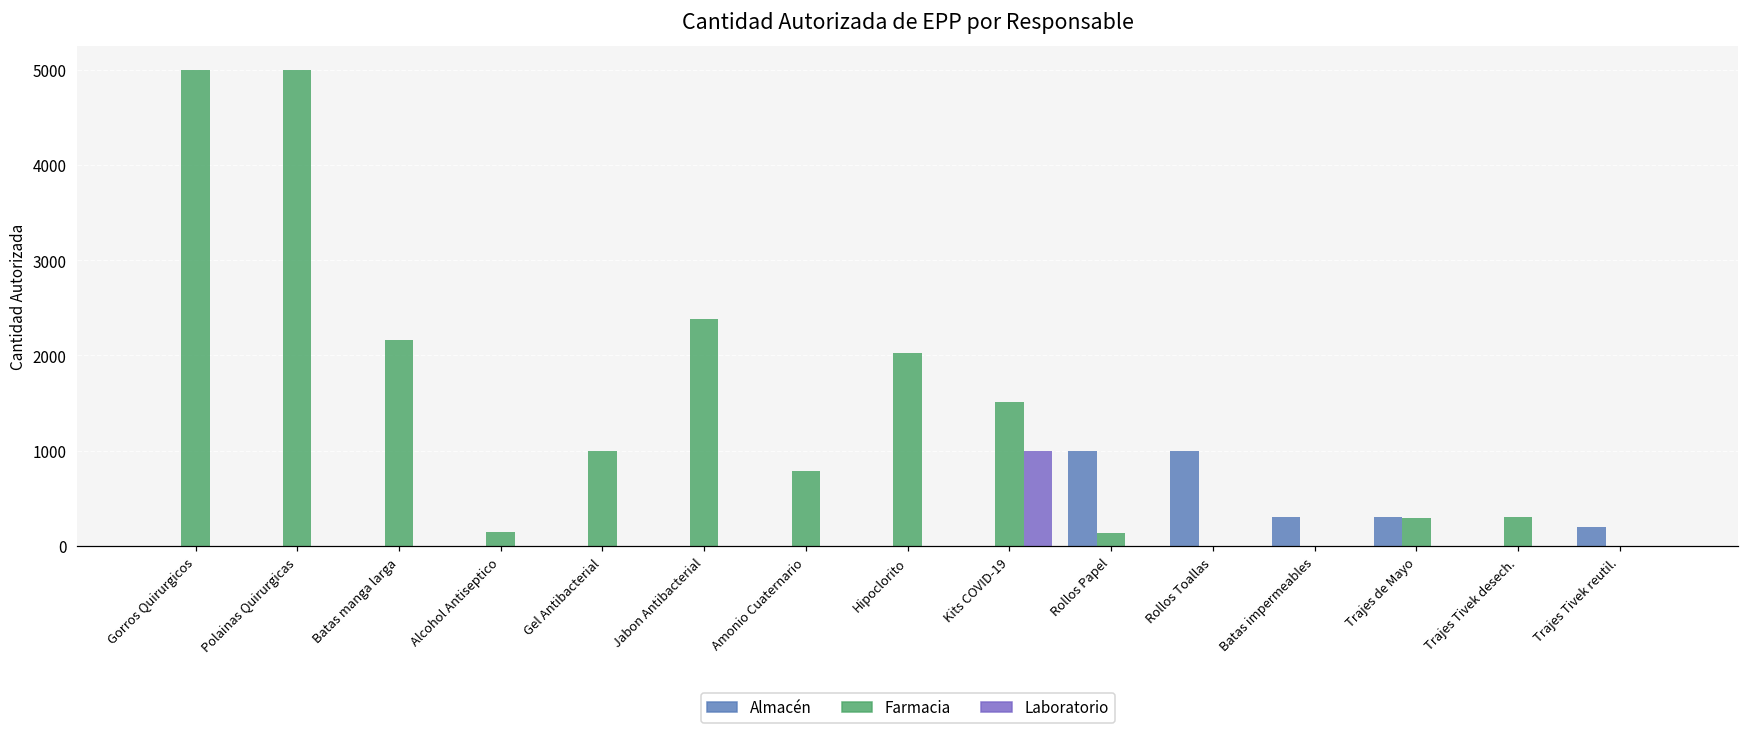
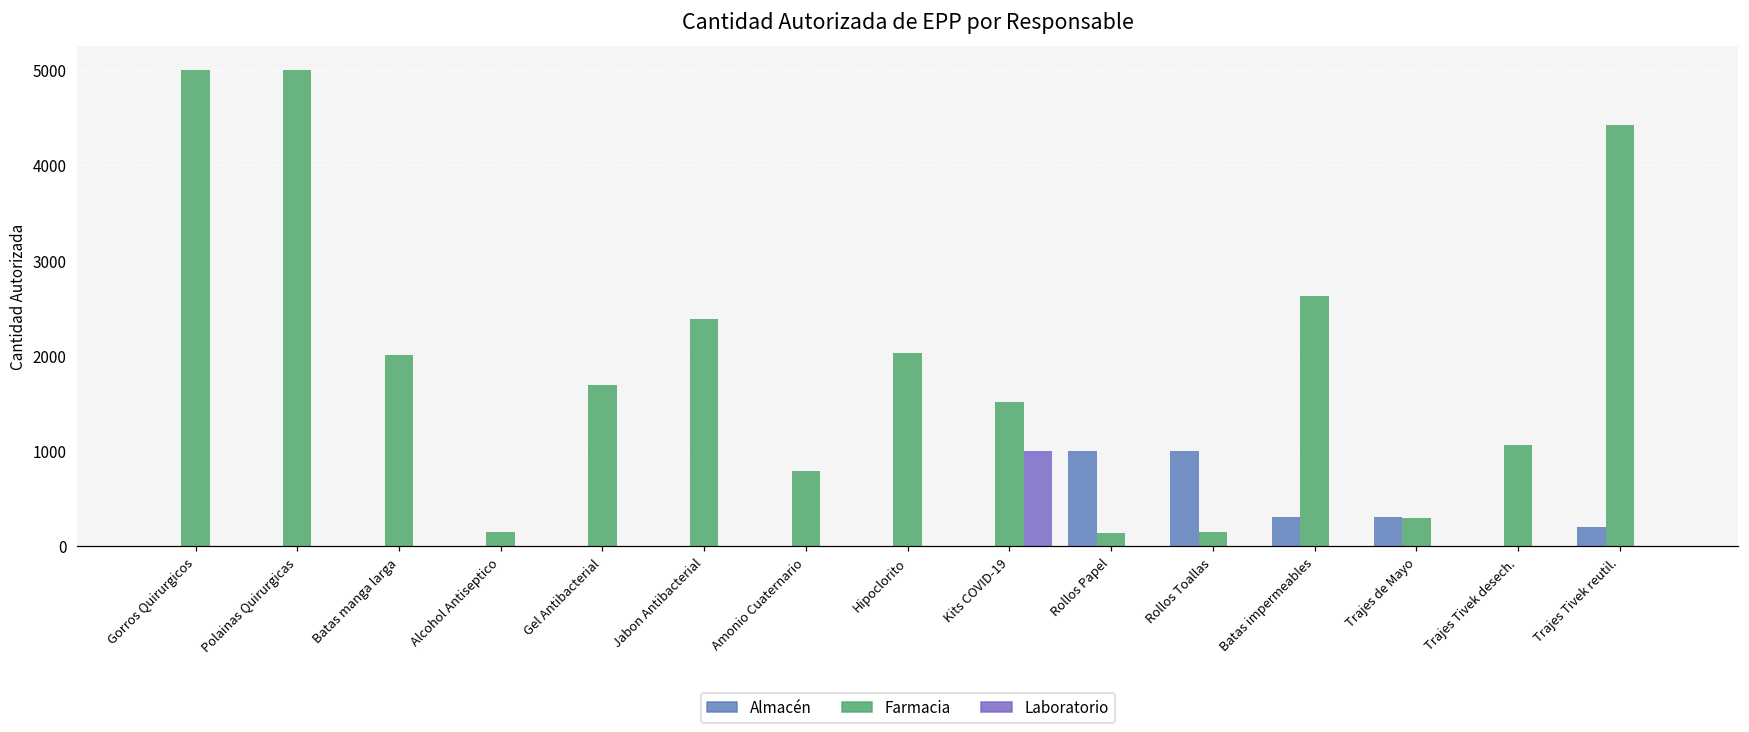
  {
    "Farmacia": {
      "Gorros Quirurgicos": 5000,
      "Polainas Quirurgicas": 5000,
-     "Batas manga larga": 2200,
+     "Batas manga larga": 2000,
      "Alcohol Antiseptico": 200,
-     "Gel Antibacterial": 1000,
+     "Gel Antibacterial": 1700,
      "Jabon Antibacterial": 2400,
      "Amonio Cuaternario": 800,
      "Hipoclorito": 2000,
      "Kits COVID-19": 1500,
      "Rollos Papel": 100,
-     "Rollos Toallas": 0,
-     "Batas impermeables": 0,
+     "Rollos Toallas": 100,
+     "Batas impermeables": 2600,
      "Trajes de Mayo": 300,
-     "Trajes Tivek desech.": 300,
-     "Trajes Tivek reutil.": 0
+     "Trajes Tivek desech.": 1100,
+     "Trajes Tivek reutil.": 4400
    }
  }
